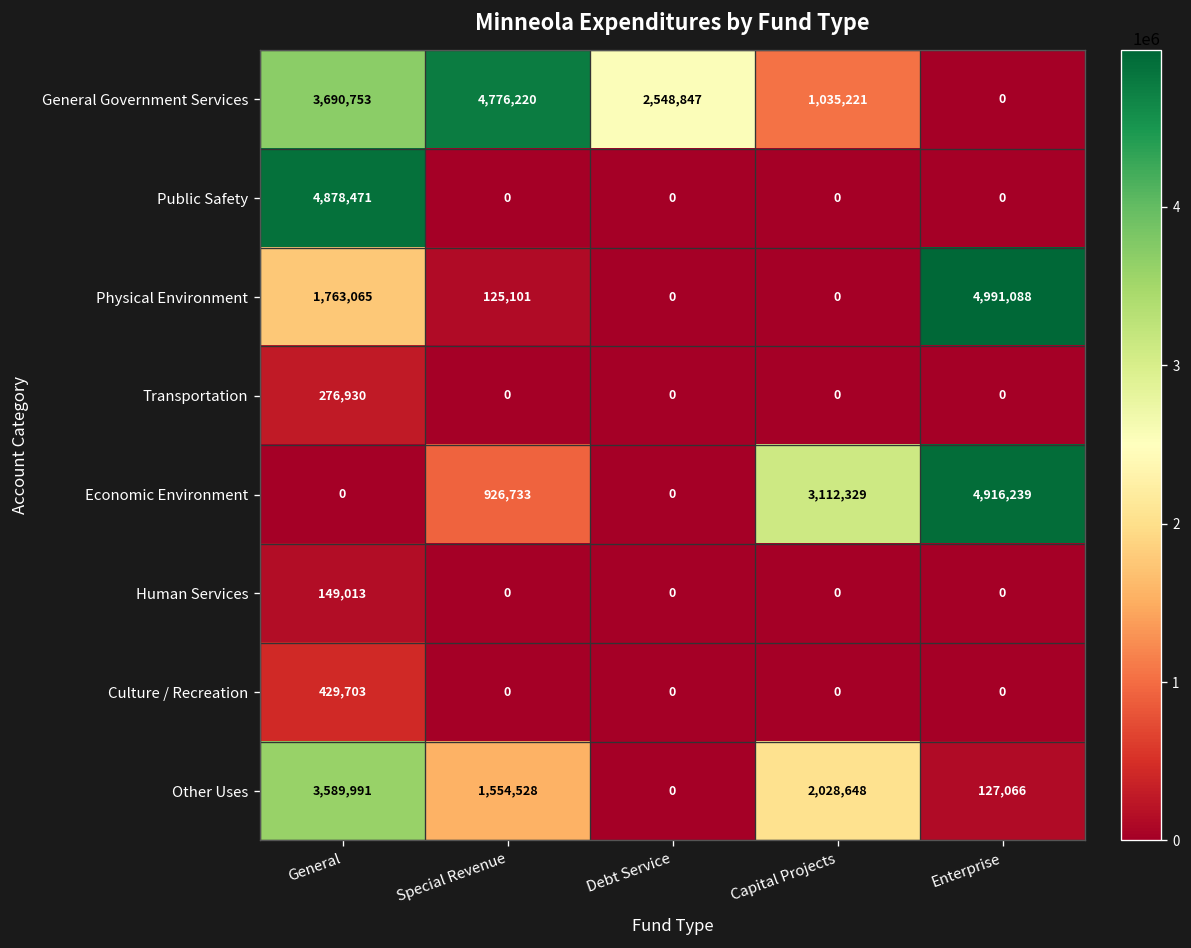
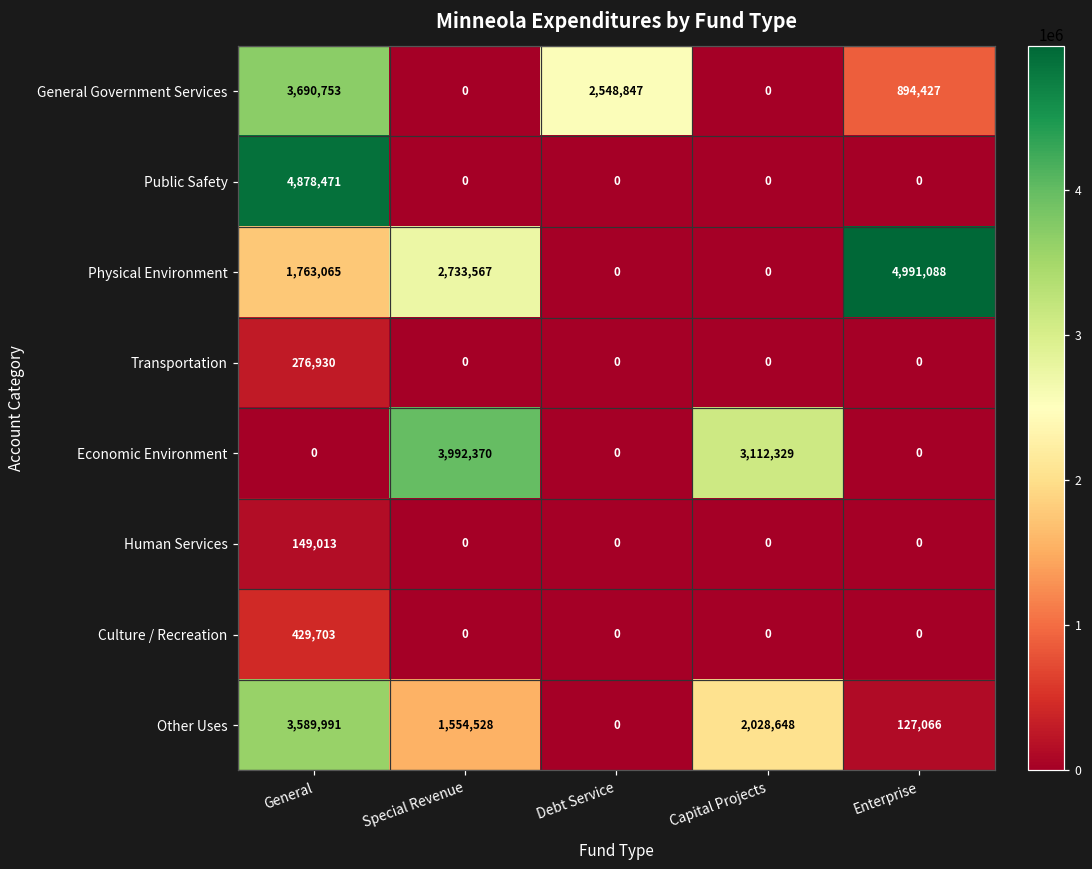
  {
    "General Government Services": {
      "General": "3,690,753",
-     "Special Revenue": "4,776,220",
+     "Special Revenue": "0",
      "Debt Service": "2,548,847",
-     "Capital Projects": "1,035,221",
-     "Enterprise": "0"
+     "Capital Projects": "0",
+     "Enterprise": "894,427"
    },
    "Public Safety": {
      "General": "4,878,471",
      "Special Revenue": "0",
      "Debt Service": "0",
      "Capital Projects": "0",
      "Enterprise": "0"
    },
    "Physical Environment": {
      "General": "1,763,065",
-     "Special Revenue": "125,101",
+     "Special Revenue": "2,733,567",
      "Debt Service": "0",
      "Capital Projects": "0",
      "Enterprise": "4,991,088"
    },
    "Transportation": {
      "General": "276,930",
      "Special Revenue": "0",
      "Debt Service": "0",
      "Capital Projects": "0",
      "Enterprise": "0"
    },
    "Economic Environment": {
      "General": "0",
-     "Special Revenue": "926,733",
+     "Special Revenue": "3,992,370",
      "Debt Service": "0",
      "Capital Projects": "3,112,329",
-     "Enterprise": "4,916,239"
+     "Enterprise": "0"
    },
    "Human Services": {
      "General": "149,013",
      "Special Revenue": "0",
      "Debt Service": "0",
      "Capital Projects": "0",
      "Enterprise": "0"
    },
    "Culture / Recreation": {
      "General": "429,703",
      "Special Revenue": "0",
      "Debt Service": "0",
      "Capital Projects": "0",
      "Enterprise": "0"
    },
    "Other Uses": {
      "General": "3,589,991",
      "Special Revenue": "1,554,528",
      "Debt Service": "0",
      "Capital Projects": "2,028,648",
      "Enterprise": "127,066"
    }
  }
